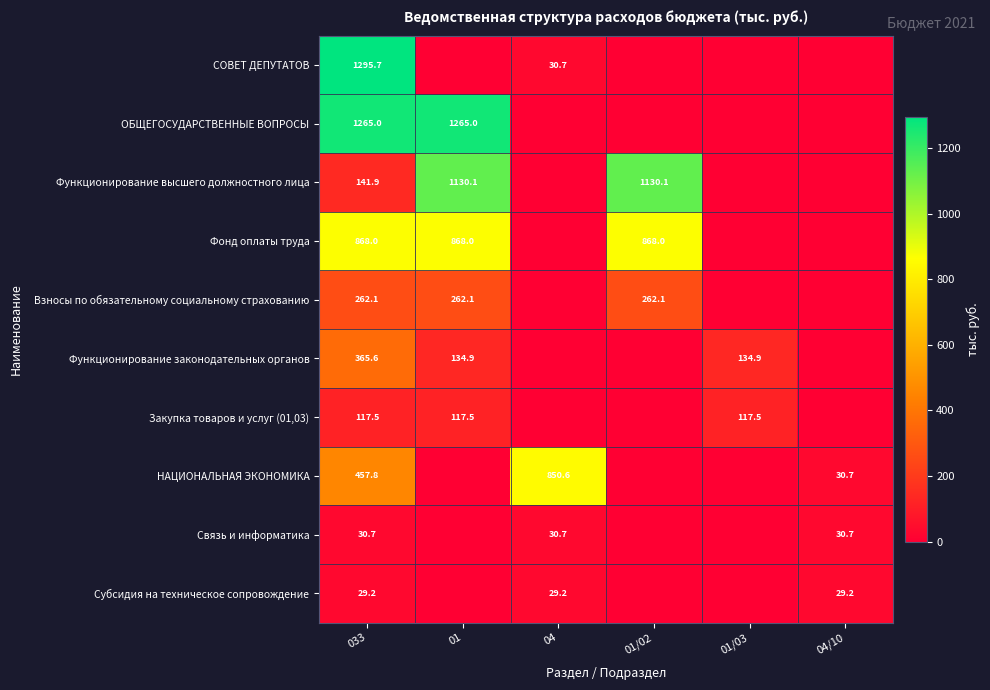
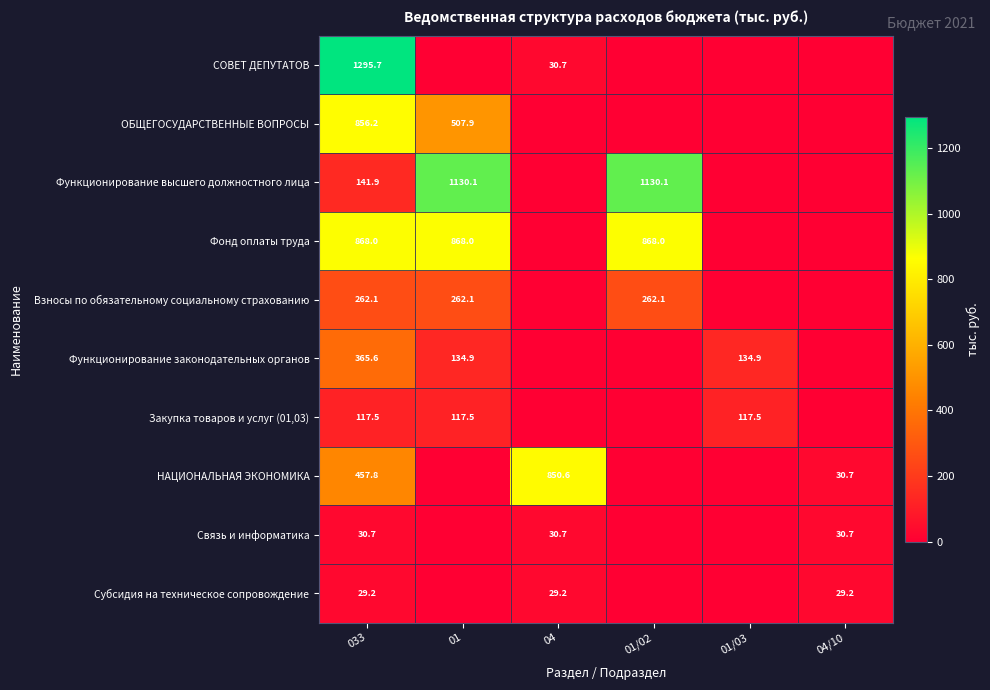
  {
    "ОБЩЕГОСУДАРСТВЕННЫЕ ВОПРОСЫ": {
-     "033": 1265.0,
-     "01": 1265.0
+     "033": 856.2,
+     "01": 507.9
    }
  }
